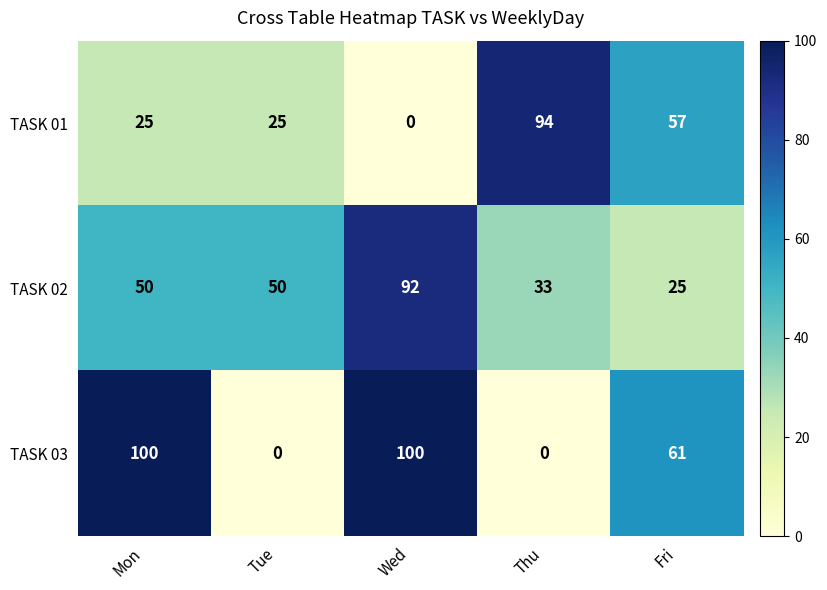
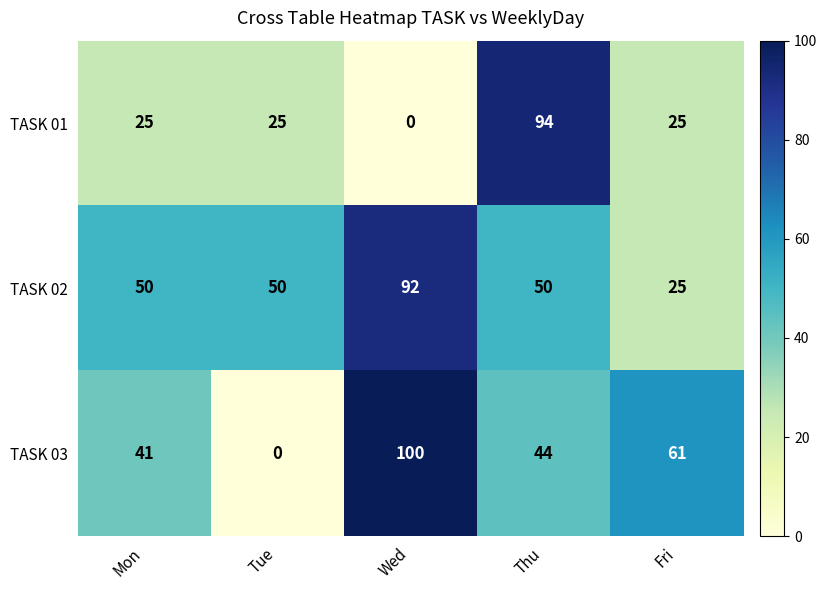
  {
    "TASK 01": {
      "Mon": 25,
      "Tue": 25,
      "Wed": 0,
      "Thu": 94,
-     "Fri": 57
+     "Fri": 25
    },
    "TASK 02": {
      "Mon": 50,
      "Tue": 50,
      "Wed": 92,
-     "Thu": 33,
+     "Thu": 50,
      "Fri": 25
    },
    "TASK 03": {
-     "Mon": 100,
+     "Mon": 41,
      "Tue": 0,
      "Wed": 100,
-     "Thu": 0,
+     "Thu": 44,
      "Fri": 61
    }
  }
